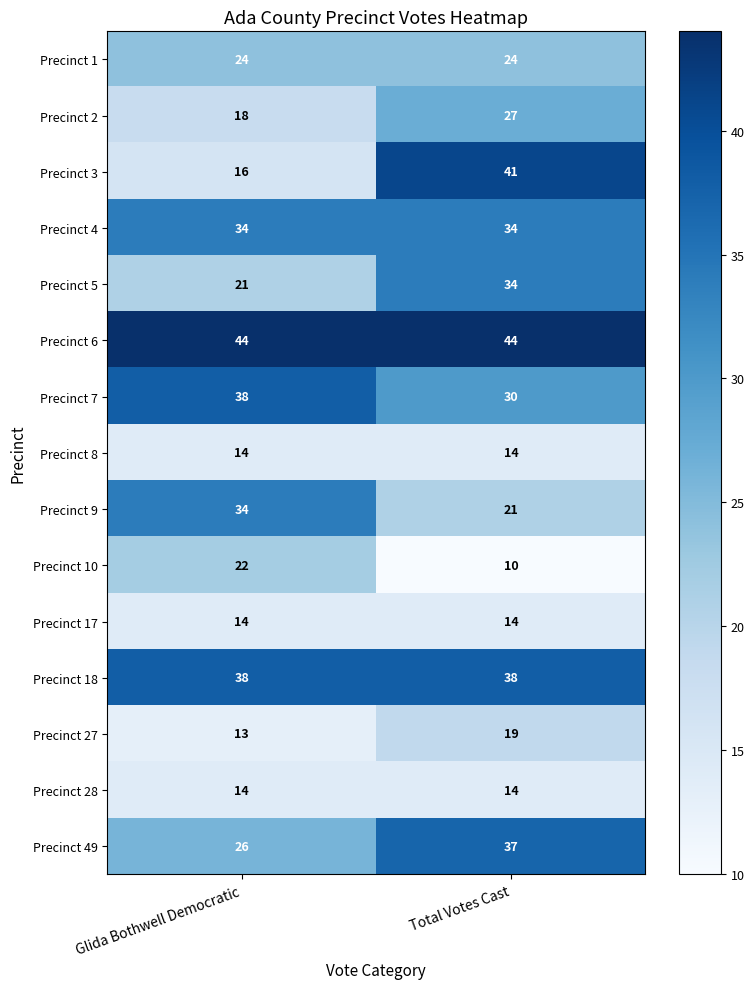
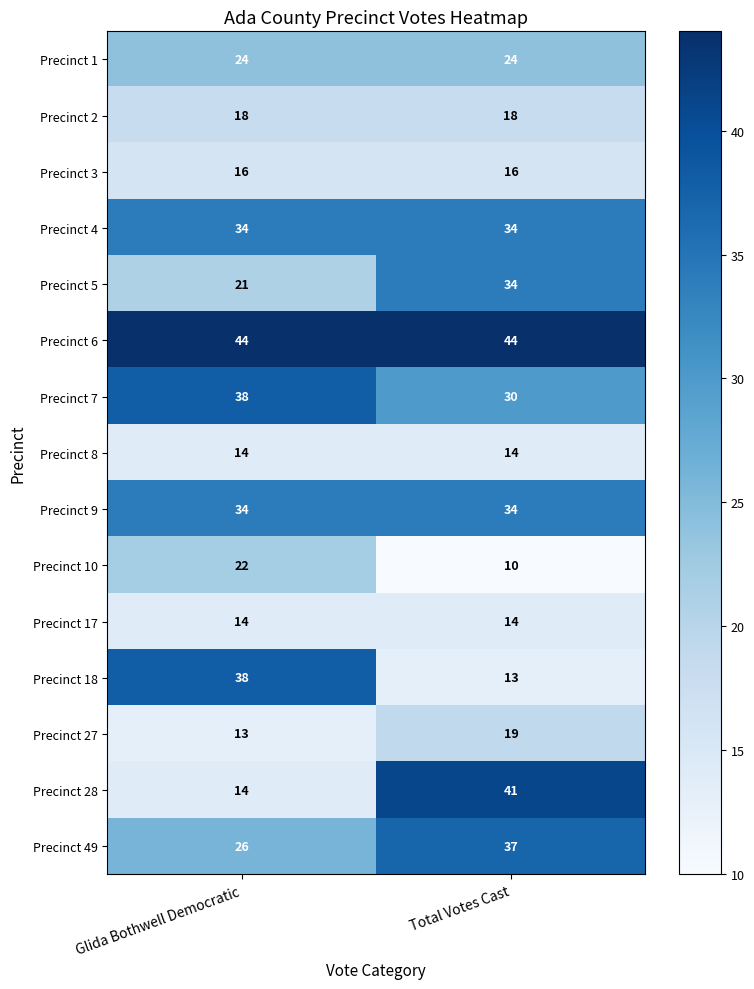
  {
    "Precinct 1": {
      "Glida Bothwell Democratic": 24,
      "Total Votes Cast": 24
    },
    "Precinct 2": {
      "Glida Bothwell Democratic": 18,
-     "Total Votes Cast": 27
+     "Total Votes Cast": 18
    },
    "Precinct 3": {
      "Glida Bothwell Democratic": 16,
-     "Total Votes Cast": 41
+     "Total Votes Cast": 16
    },
    "Precinct 4": {
      "Glida Bothwell Democratic": 34,
      "Total Votes Cast": 34
    },
    "Precinct 5": {
      "Glida Bothwell Democratic": 21,
      "Total Votes Cast": 34
    },
    "Precinct 6": {
      "Glida Bothwell Democratic": 44,
      "Total Votes Cast": 44
    },
    "Precinct 7": {
      "Glida Bothwell Democratic": 38,
      "Total Votes Cast": 30
    },
    "Precinct 8": {
      "Glida Bothwell Democratic": 14,
      "Total Votes Cast": 14
    },
    "Precinct 9": {
      "Glida Bothwell Democratic": 34,
-     "Total Votes Cast": 21
+     "Total Votes Cast": 34
    },
    "Precinct 10": {
      "Glida Bothwell Democratic": 22,
      "Total Votes Cast": 10
    },
    "Precinct 17": {
      "Glida Bothwell Democratic": 14,
      "Total Votes Cast": 14
    },
    "Precinct 18": {
      "Glida Bothwell Democratic": 38,
-     "Total Votes Cast": 38
+     "Total Votes Cast": 13
    },
    "Precinct 27": {
      "Glida Bothwell Democratic": 13,
      "Total Votes Cast": 19
    },
    "Precinct 28": {
      "Glida Bothwell Democratic": 14,
-     "Total Votes Cast": 14
+     "Total Votes Cast": 41
    },
    "Precinct 49": {
      "Glida Bothwell Democratic": 26,
      "Total Votes Cast": 37
    }
  }
